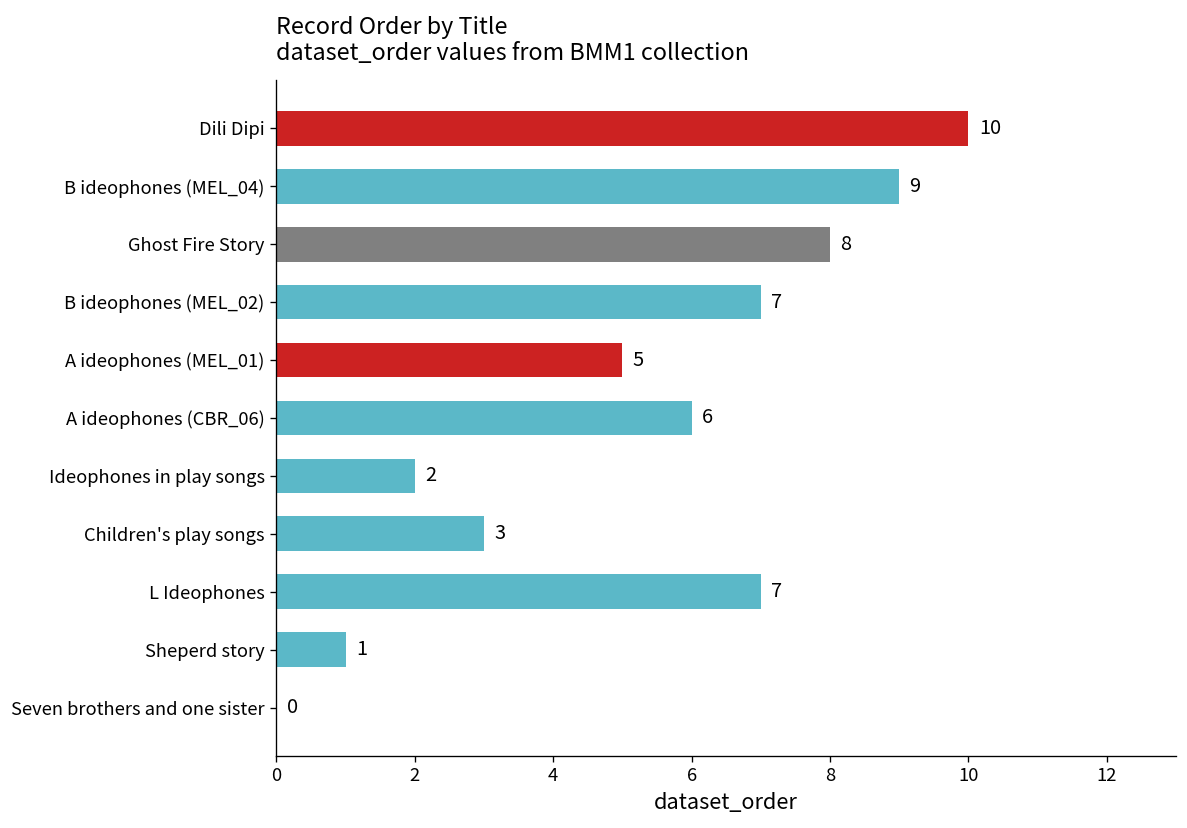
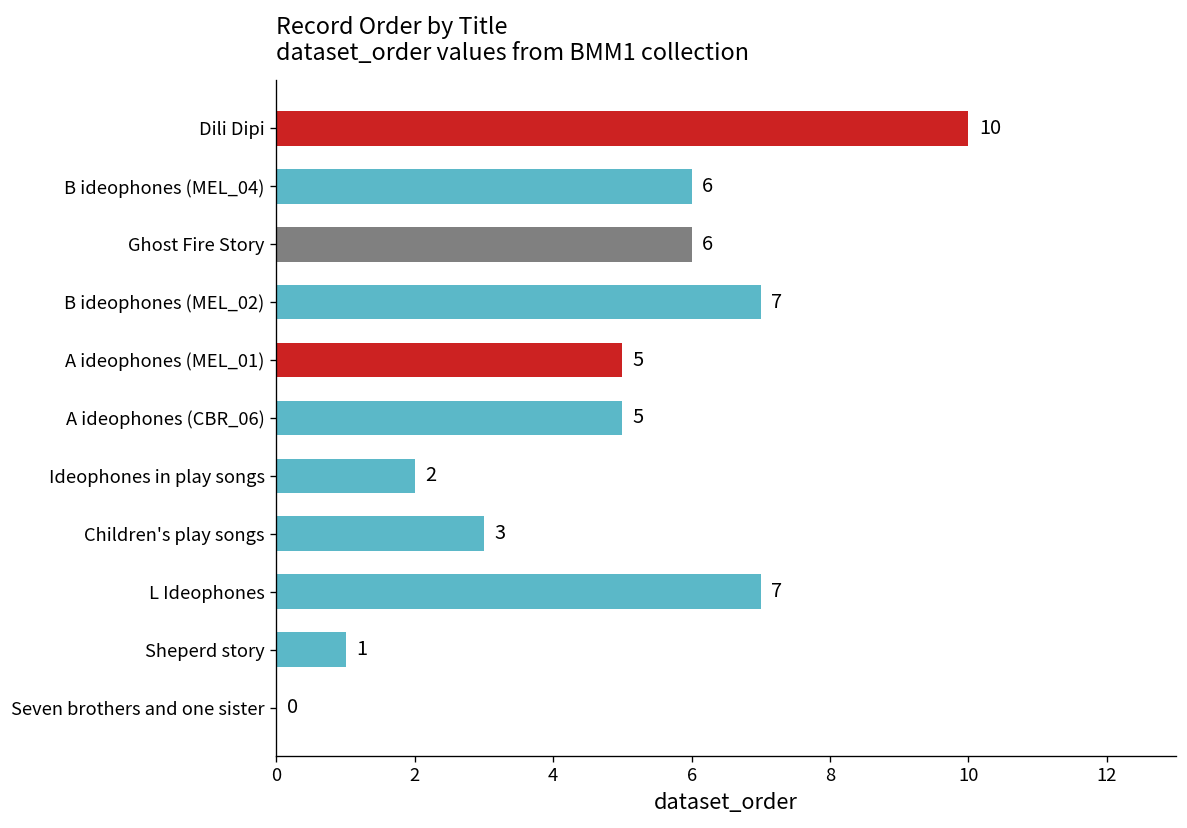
  {
    "Dili Dipi": 10,
-   "B ideophones (MEL_04)": 9,
-   "Ghost Fire Story": 8,
+   "B ideophones (MEL_04)": 6,
+   "Ghost Fire Story": 6,
    "B ideophones (MEL_02)": 7,
    "A ideophones (MEL_01)": 5,
-   "A ideophones (CBR_06)": 6,
+   "A ideophones (CBR_06)": 5,
    "Ideophones in play songs": 2,
    "Children's play songs": 3,
    "L Ideophones": 7,
    "Sheperd story": 1,
    "Seven brothers and one sister": 0
  }
